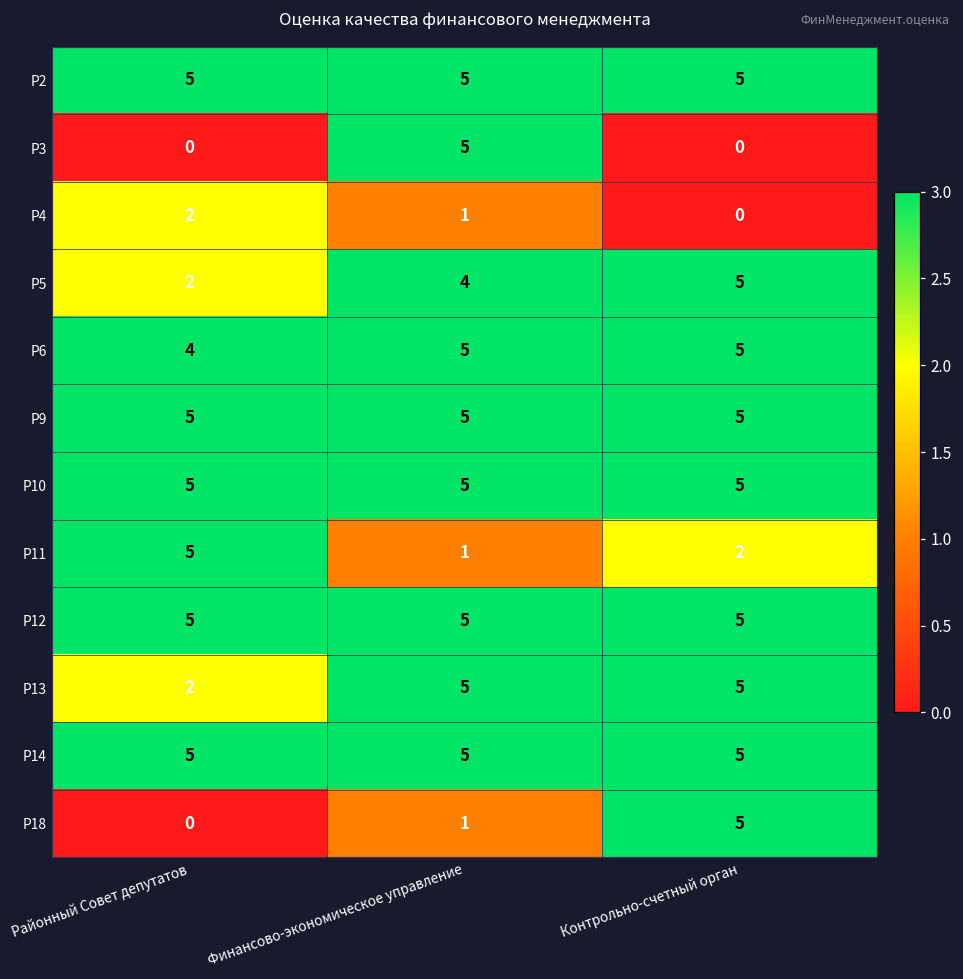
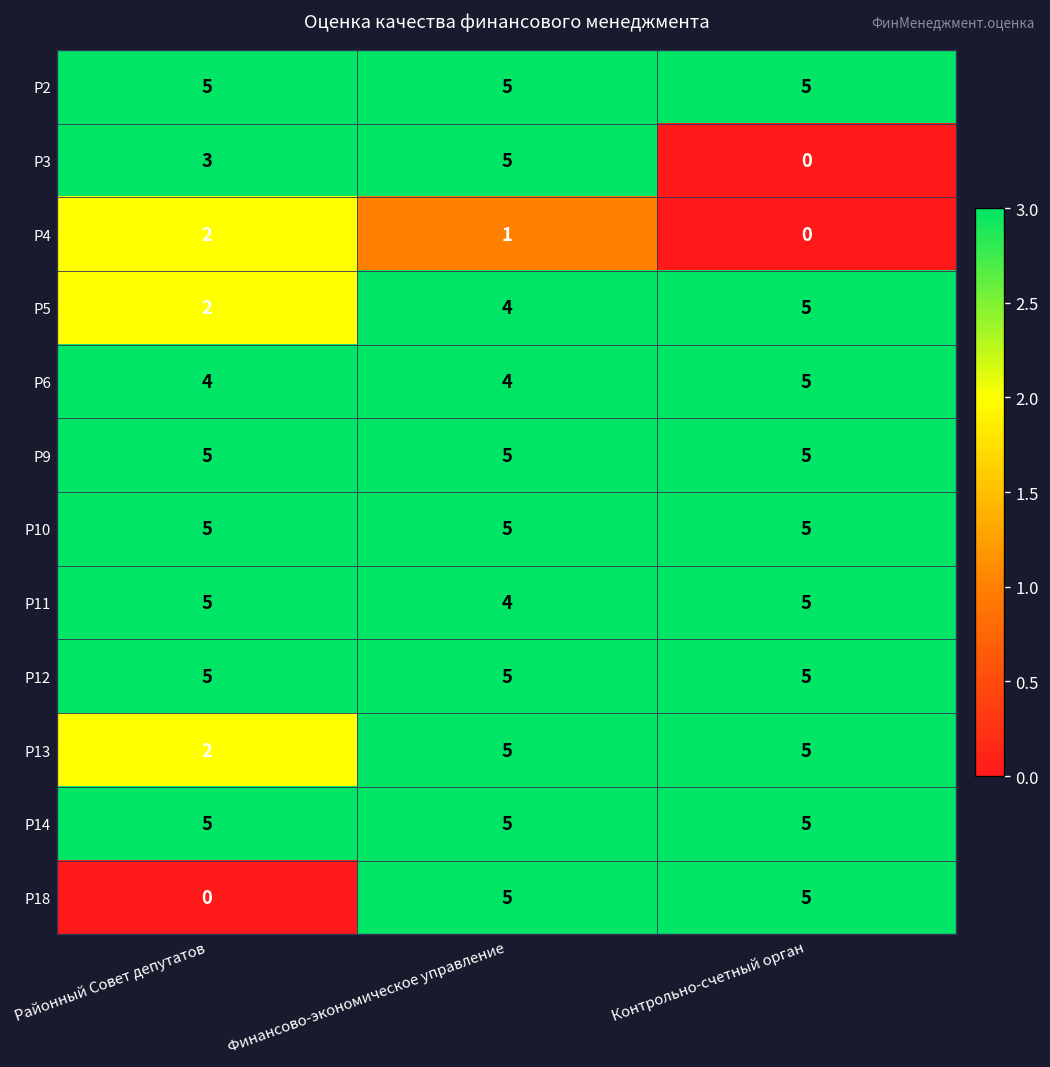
  {
    "Р2": {
      "Районный Совет депутатов": 5,
      "Финансово-экономическое управление": 5,
      "Контрольно-счетный орган": 5
    },
    "Р3": {
-     "Районный Совет депутатов": 0,
+     "Районный Совет депутатов": 3,
      "Финансово-экономическое управление": 5,
      "Контрольно-счетный орган": 0
    },
    "Р4": {
      "Районный Совет депутатов": 2,
      "Финансово-экономическое управление": 1,
      "Контрольно-счетный орган": 0
    },
    "Р5": {
      "Районный Совет депутатов": 2,
      "Финансово-экономическое управление": 4,
      "Контрольно-счетный орган": 5
    },
    "Р6": {
      "Районный Совет депутатов": 4,
-     "Финансово-экономическое управление": 5,
+     "Финансово-экономическое управление": 4,
      "Контрольно-счетный орган": 5
    },
    "Р9": {
      "Районный Совет депутатов": 5,
      "Финансово-экономическое управление": 5,
      "Контрольно-счетный орган": 5
    },
    "Р10": {
      "Районный Совет депутатов": 5,
      "Финансово-экономическое управление": 5,
      "Контрольно-счетный орган": 5
    },
    "Р11": {
      "Районный Совет депутатов": 5,
-     "Финансово-экономическое управление": 1,
-     "Контрольно-счетный орган": 2
+     "Финансово-экономическое управление": 4,
+     "Контрольно-счетный орган": 5
    },
    "Р12": {
      "Районный Совет депутатов": 5,
      "Финансово-экономическое управление": 5,
      "Контрольно-счетный орган": 5
    },
    "Р13": {
      "Районный Совет депутатов": 2,
      "Финансово-экономическое управление": 5,
      "Контрольно-счетный орган": 5
    },
    "Р14": {
      "Районный Совет депутатов": 5,
      "Финансово-экономическое управление": 5,
      "Контрольно-счетный орган": 5
    },
    "Р18": {
      "Районный Совет депутатов": 0,
-     "Финансово-экономическое управление": 1,
+     "Финансово-экономическое управление": 5,
      "Контрольно-счетный орган": 5
    }
  }
